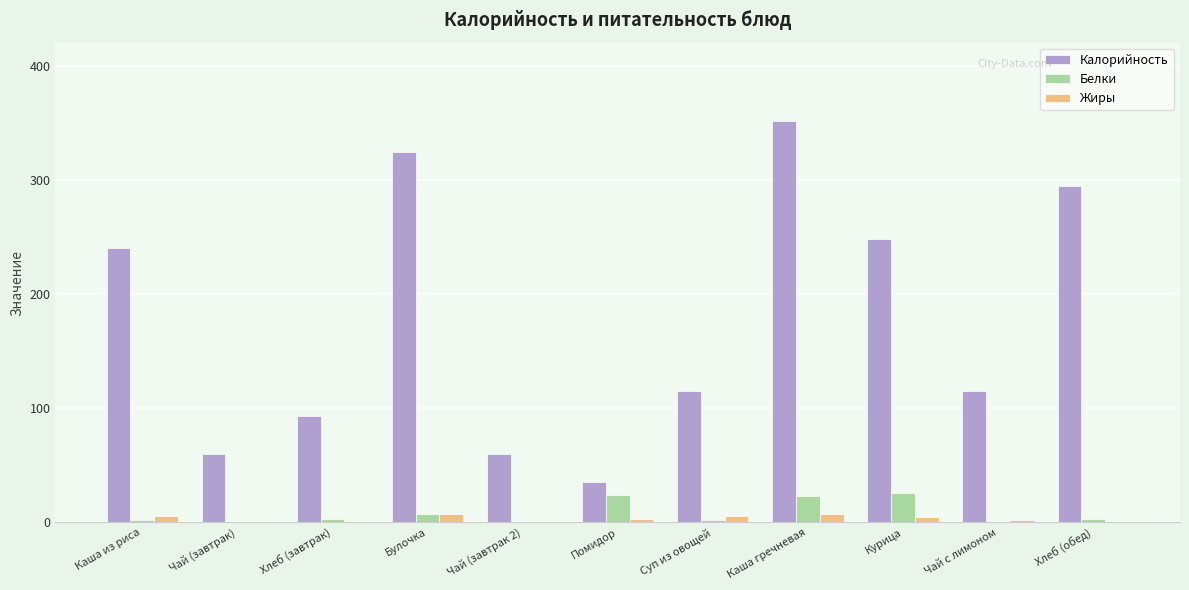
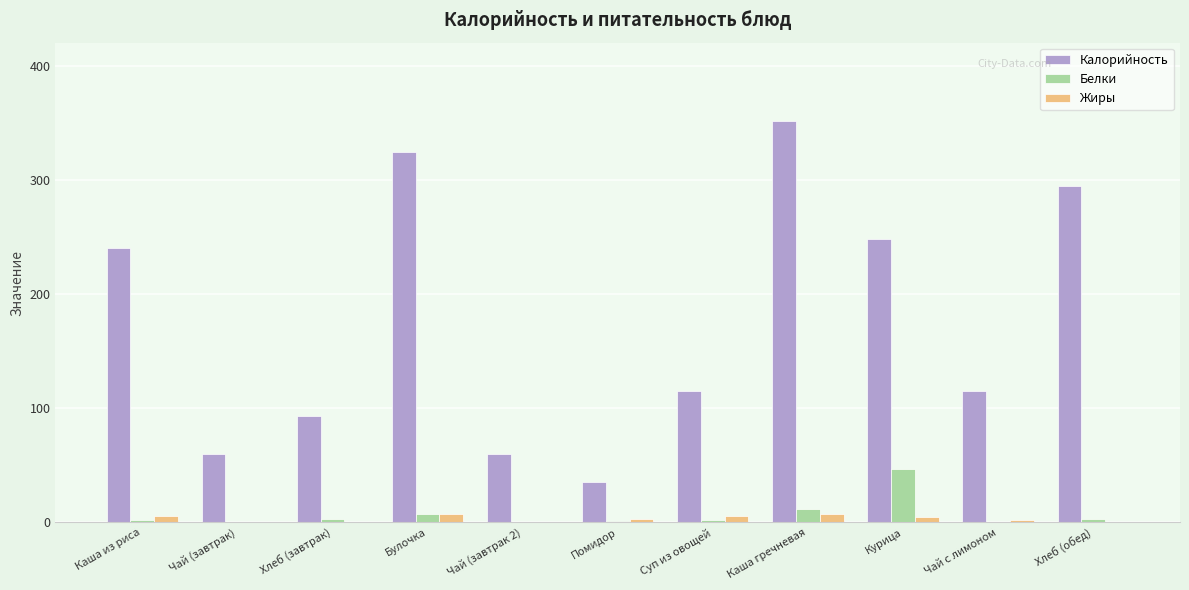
  {
    "Калорийность": {
      "Каша из риса": 240,
      "Чай (завтрак)": 60,
      "Хлеб (завтрак)": 94,
      "Булочка": 324,
      "Чай (завтрак 2)": 60,
      "Помидор": 35,
      "Суп из овощей": 115,
      "Каша гречневая": 352,
      "Курица": 248,
      "Чай с лимоном": 115,
      "Хлеб (обед)": 295
    },
    "Белки": {
      "Каша из риса": 2,
      "Хлеб (завтрак)": 3,
      "Булочка": 7,
-     "Помидор": 24,
-     "Каша гречневая": 23,
-     "Курица": 26,
+     "Помидор": 1,
+     "Каша гречневая": 12,
+     "Курица": 47,
      "Хлеб (обед)": 3
    },
    "Жиры": {
      "Каша из риса": 5,
      "Чай (завтрак)": 0,
      "Булочка": 8,
      "Чай (завтрак 2)": 0,
      "Помидор": 3,
      "Суп из овощей": 6,
      "Каша гречневая": 7,
      "Курица": 5,
      "Чай с лимоном": 2
    }
  }
